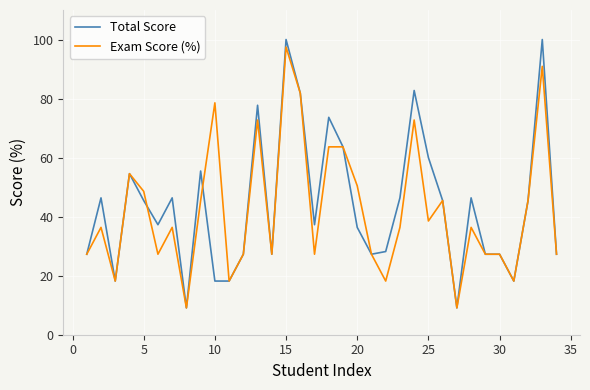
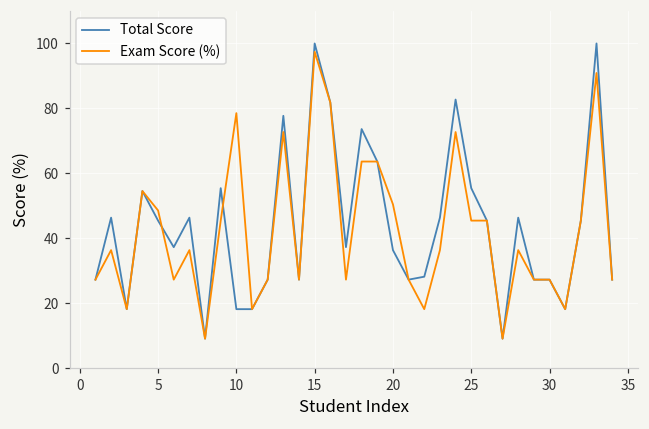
  {
    "Total Score": {
      "5": 45,
      "10": 18,
      "15": 100,
      "20": 36,
-     "25": 60
+     "25": 55
    },
    "Exam Score (%)": {
      "5": 49,
      "10": 79,
      "15": 97,
      "20": 50,
-     "25": 39
+     "25": 45
    }
  }
